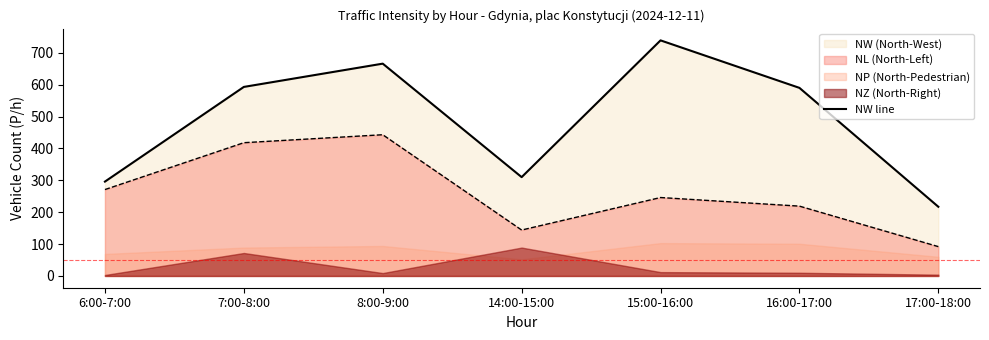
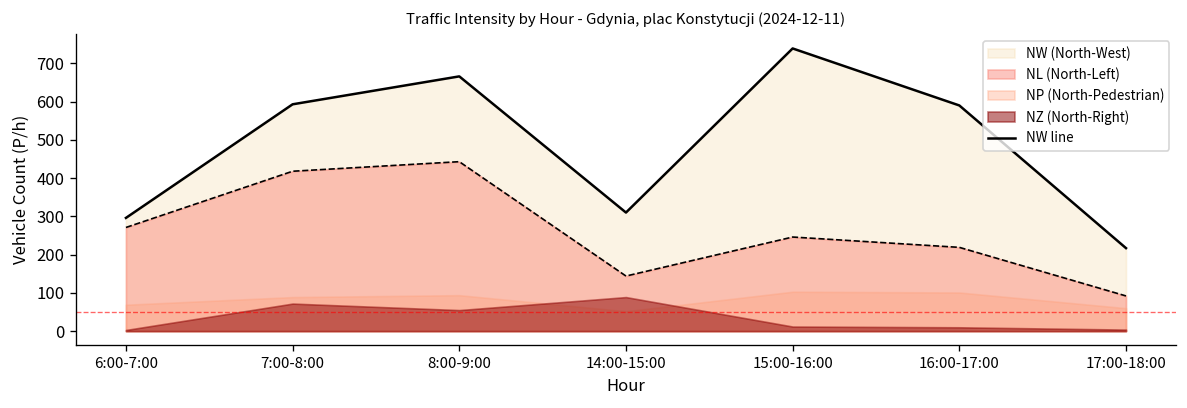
  {
    "NZ (North-Right)": {
      "7:00-8:00": 70,
-     "8:00-9:00": 10,
+     "8:00-9:00": 60,
      "14:00-15:00": 90,
      "15:00-16:00": 10,
      "16:00-17:00": 10
    }
  }
